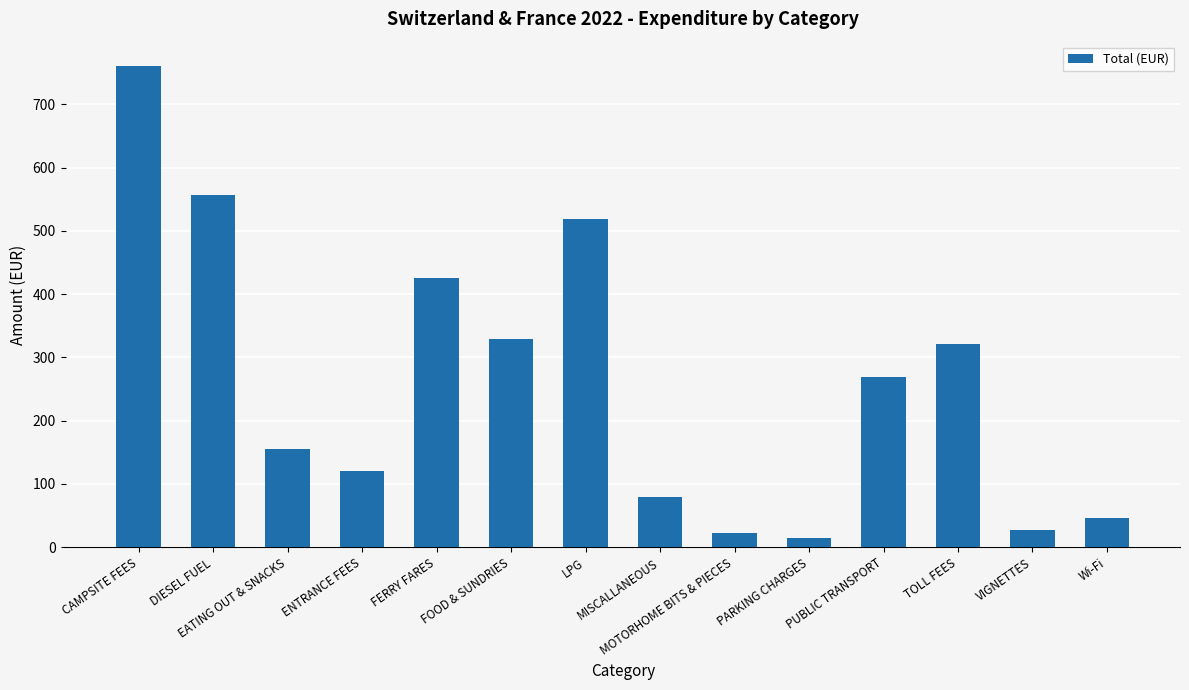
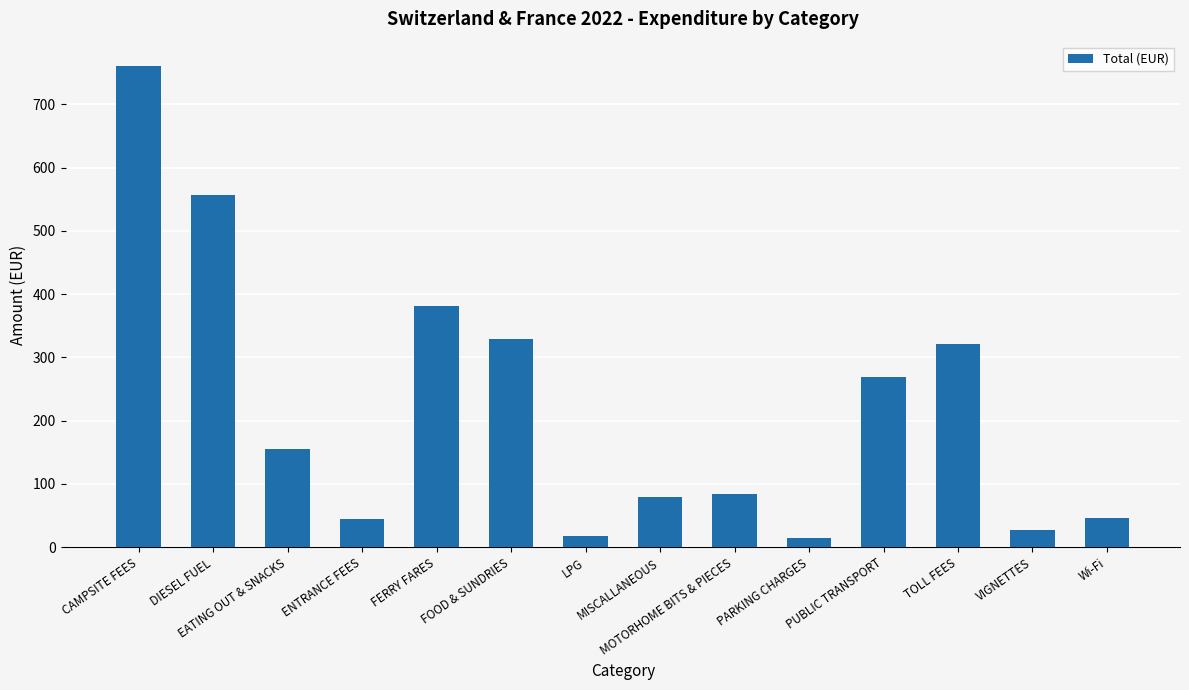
  {
    "CAMPSITE FEES": 760,
    "DIESEL FUEL": 560,
    "EATING OUT & SNACKS": 150,
-   "ENTRANCE FEES": 120,
-   "FERRY FARES": 430,
+   "ENTRANCE FEES": 40,
+   "FERRY FARES": 380,
    "FOOD & SUNDRIES": 330,
-   "LPG": 520,
+   "LPG": 20,
    "MISCALLANEOUS": 80,
-   "MOTORHOME BITS & PIECES": 20,
+   "MOTORHOME BITS & PIECES": 80,
    "PARKING CHARGES": 10,
    "PUBLIC TRANSPORT": 270,
    "TOLL FEES": 320,
    "VIGNETTES": 30,
    "Wi-Fi": 50
  }
